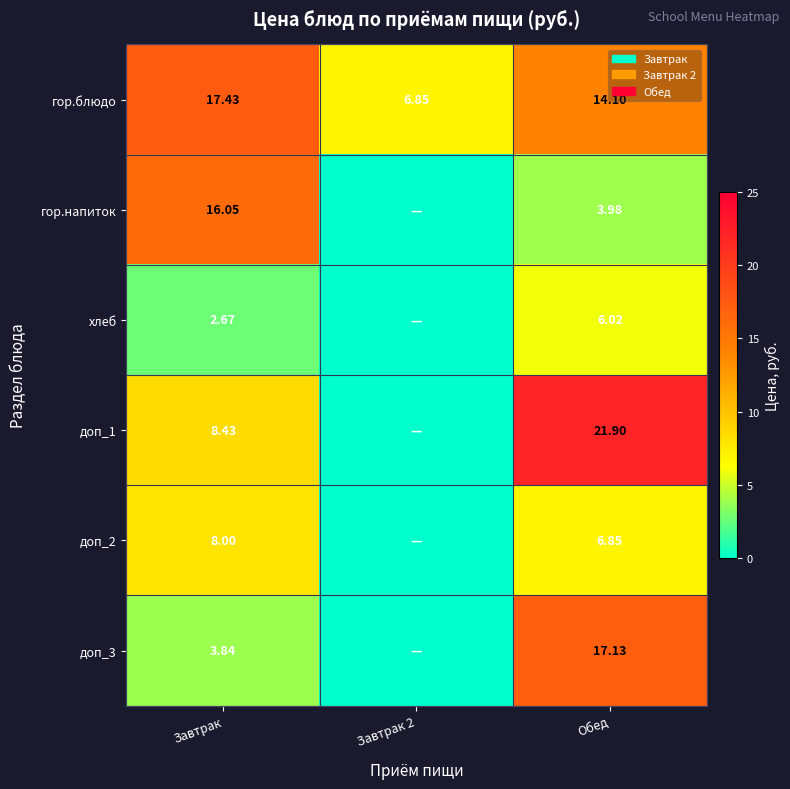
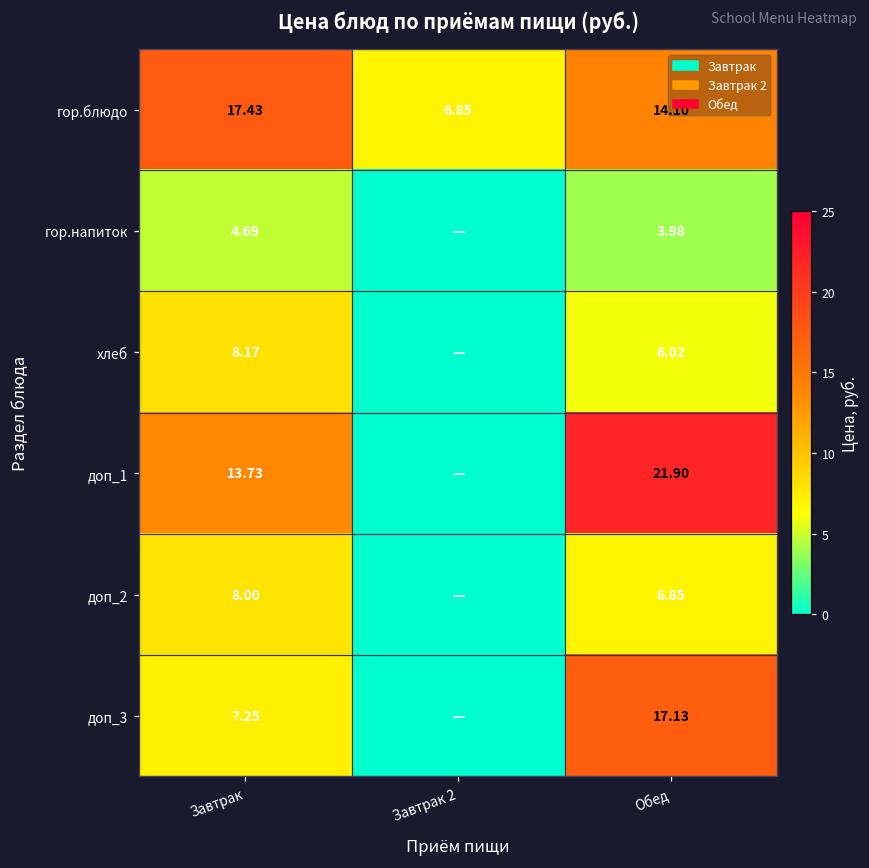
  {
    "гор.блюдо": {
      "Завтрак": 17.43,
      "Завтрак 2": 6.85
    },
    "гор.напиток": {
-     "Завтрак": 16.05,
+     "Завтрак": 4.69,
      "Обед": 3.98
    },
    "хлеб": {
-     "Завтрак": 2.67,
+     "Завтрак": 8.17,
      "Обед": 6.02
    },
    "доп_1": {
-     "Завтрак": 8.43,
+     "Завтрак": 13.73,
      "Обед": 21.90
    },
    "доп_2": {
      "Завтрак": 8.00,
      "Обед": 6.85
    },
    "доп_3": {
-     "Завтрак": 3.84,
+     "Завтрак": 7.25,
      "Обед": 17.13
    }
  }
